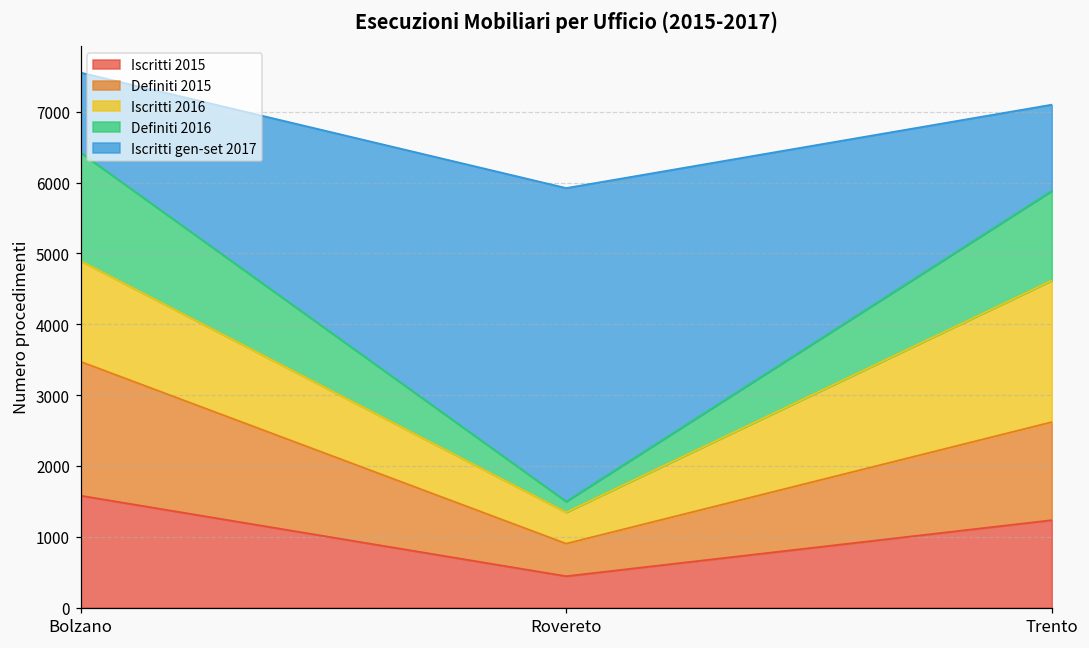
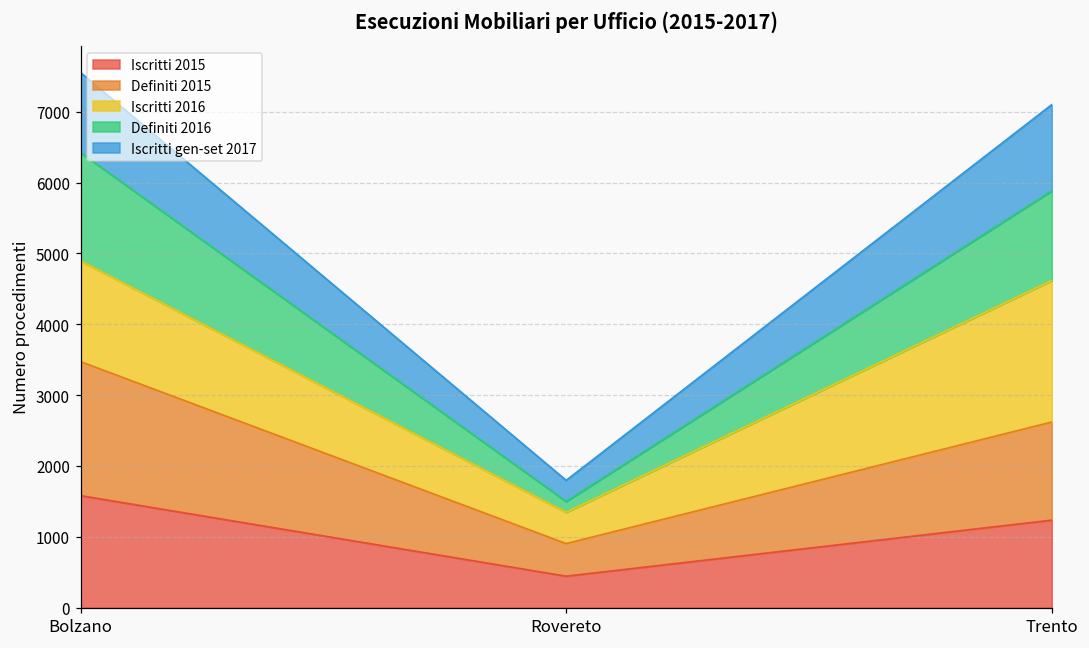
  {
    "Iscritti 2016": {
      "Bolzano": 1400,
      "Rovereto": 400,
      "Trento": 2000
    },
    "Definiti 2016": {
      "Bolzano": 1500,
      "Rovereto": 200,
      "Trento": 1300
    },
    "Iscritti gen-set 2017": {
      "Bolzano": 1100,
-     "Rovereto": 4400,
+     "Rovereto": 300,
      "Trento": 1200
    }
  }
